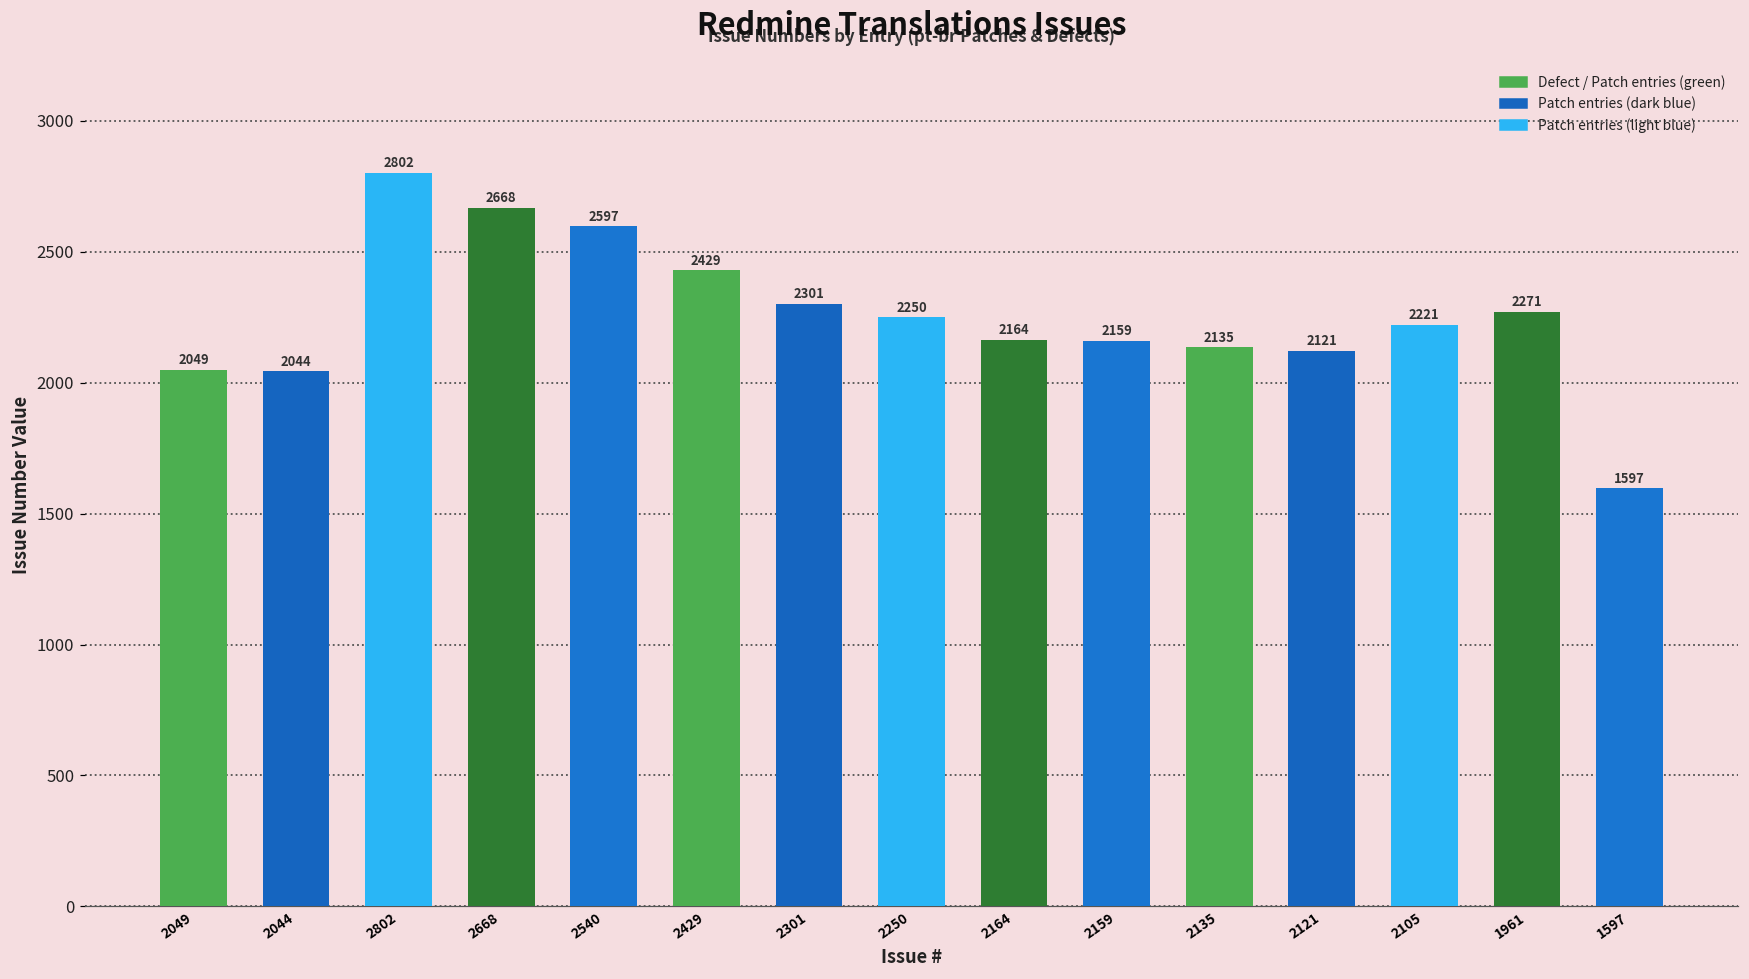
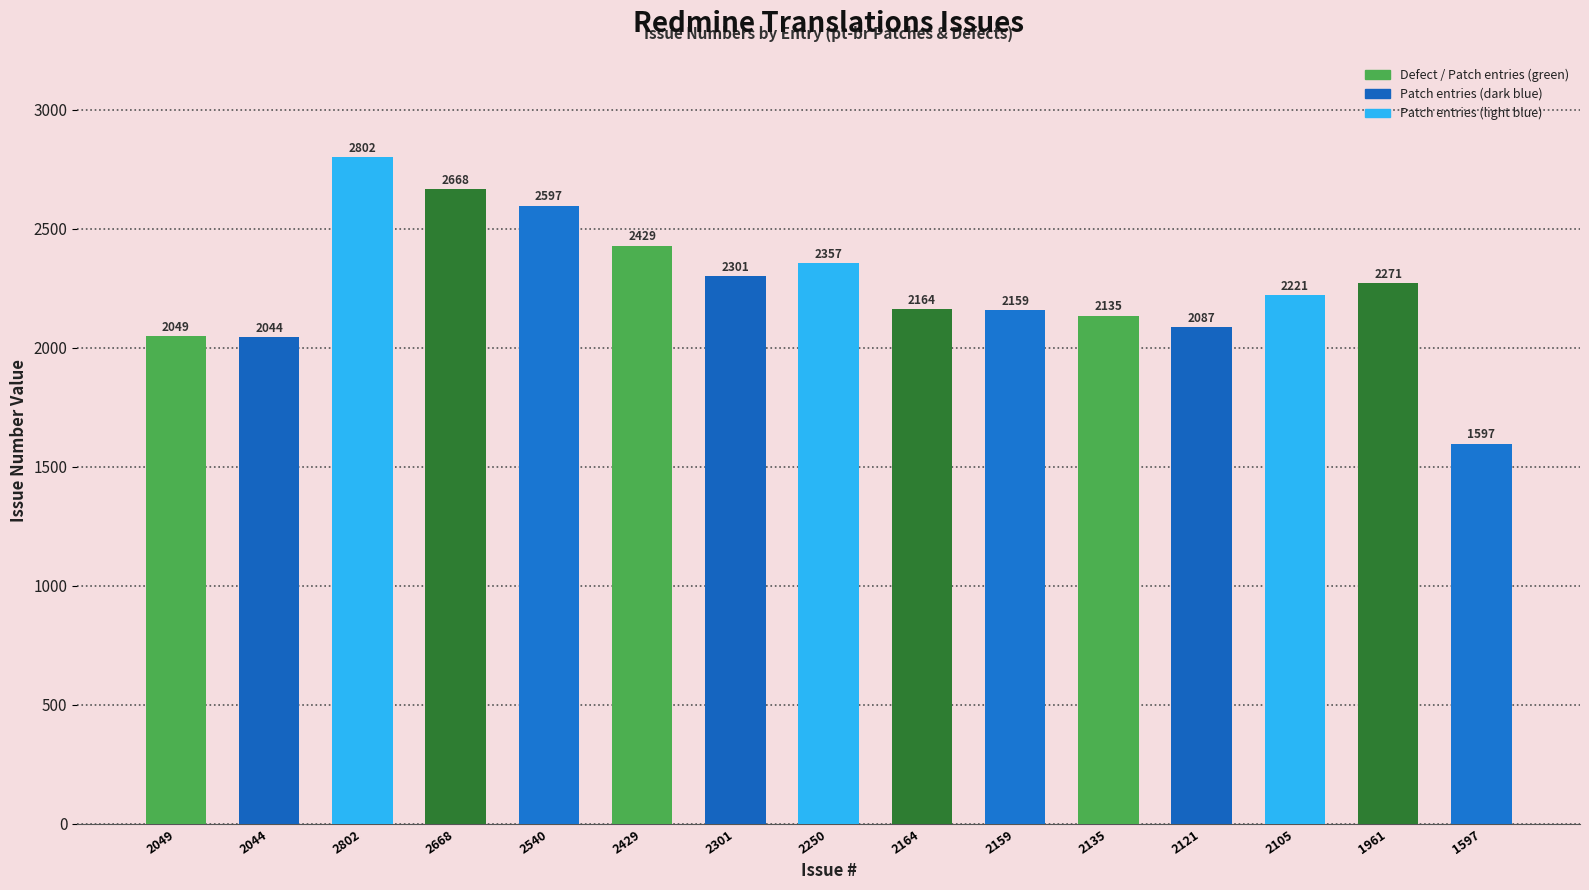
  {
    "2049": 2049,
    "2044": 2044,
    "2802": 2802,
    "2668": 2668,
    "2540": 2597,
    "2429": 2429,
    "2301": 2301,
-   "2250": 2250,
+   "2250": 2357,
    "2164": 2164,
    "2159": 2159,
    "2135": 2135,
-   "2121": 2121,
+   "2121": 2087,
    "2105": 2221,
    "1961": 2271,
    "1597": 1597
  }
